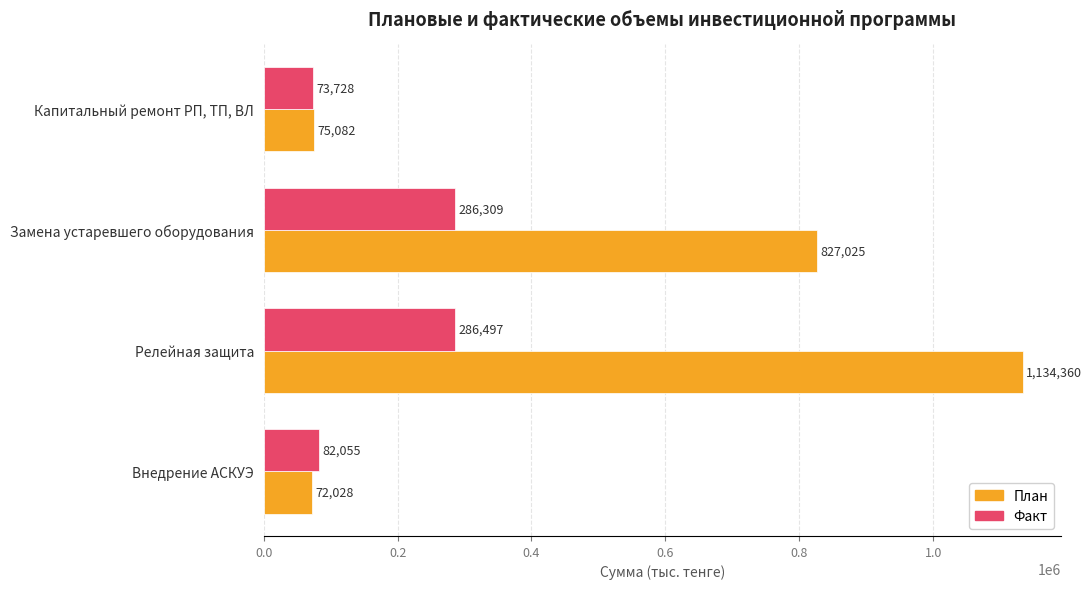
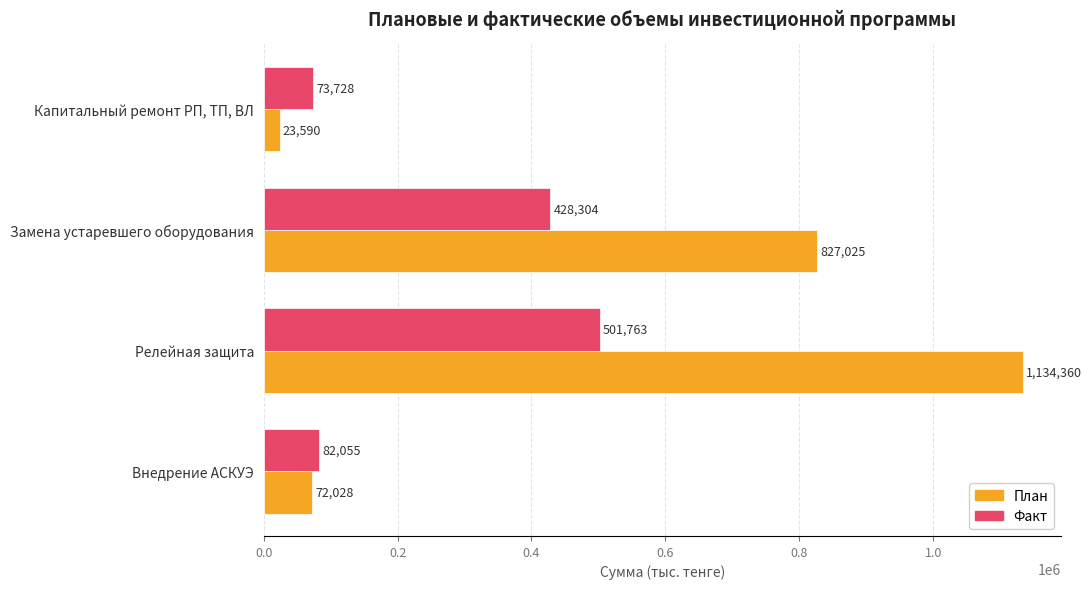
  {
    "План": {
-     "Капитальный ремонт РП, ТП, ВЛ": "75,082",
+     "Капитальный ремонт РП, ТП, ВЛ": "23,590",
      "Замена устаревшего оборудования": "827,025",
      "Релейная защита": "1,134,360",
      "Внедрение АСКУЭ": "72,028"
    },
    "Факт": {
      "Капитальный ремонт РП, ТП, ВЛ": "73,728",
-     "Замена устаревшего оборудования": "286,309",
-     "Релейная защита": "286,497",
+     "Замена устаревшего оборудования": "428,304",
+     "Релейная защита": "501,763",
      "Внедрение АСКУЭ": "82,055"
    }
  }
